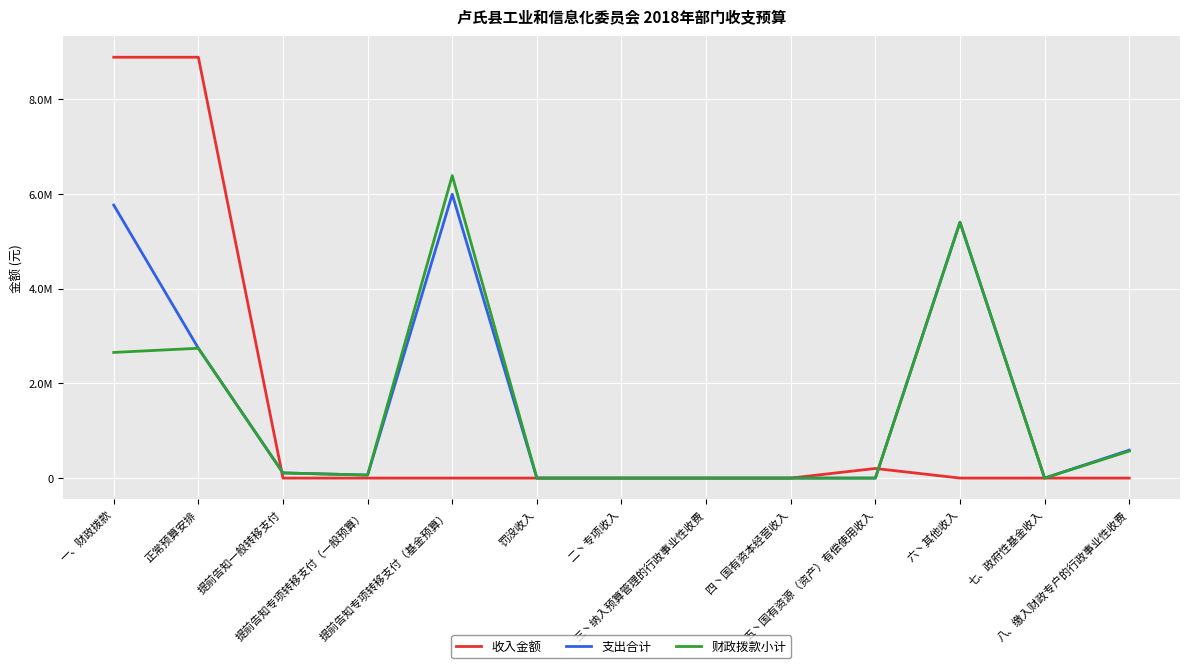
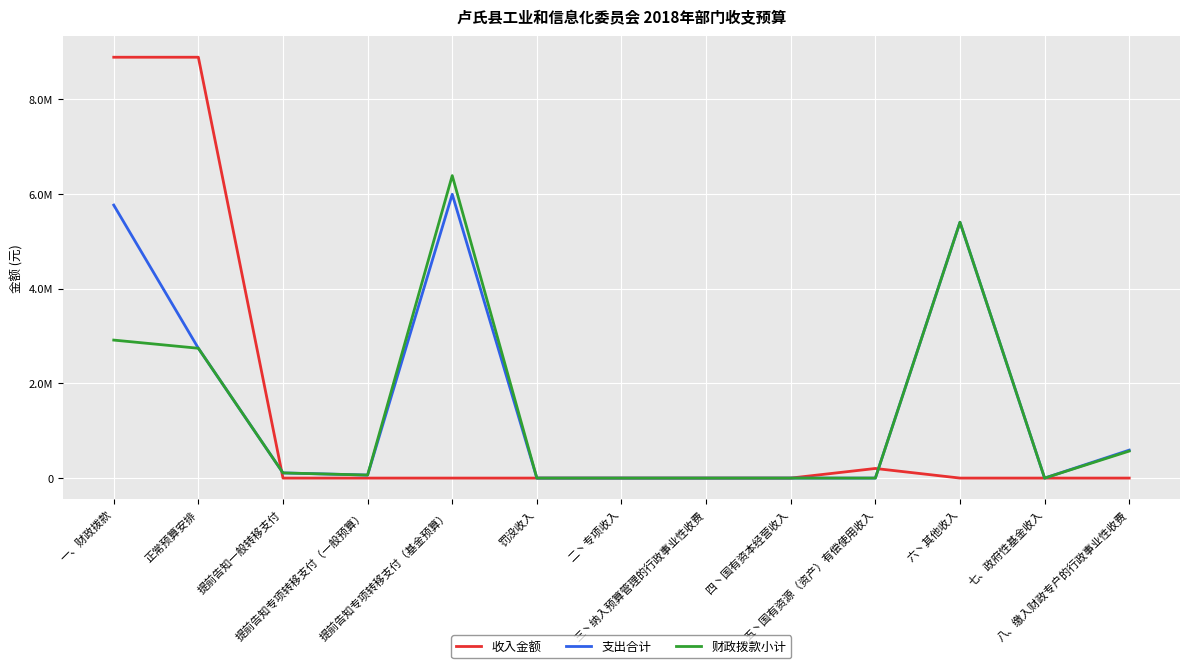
  {
    "收入金额": {
      "一、财政拨款": 8900000,
      "正常预算安排": 8900000,
      "提前告知一般转移支付": 0,
      "提前告知专项转移支付（一般预算）": 0,
      "提前告知专项转移支付（基金预算）": 0,
      "五丶国有资源（资产）有偿使用收入": 200000,
      "六丶其他收入": 0,
      "八、缴入财政专户的行政事业性收费": 0
    },
    "支出合计": {
      "一、财政拨款": 5800000,
      "提前告知专项转移支付（基金预算）": 6000000
    },
    "财政拨款小计": {
-     "一、财政拨款": 2700000,
+     "一、财政拨款": 2900000,
      "提前告知专项转移支付（基金预算）": 6400000
    }
  }
